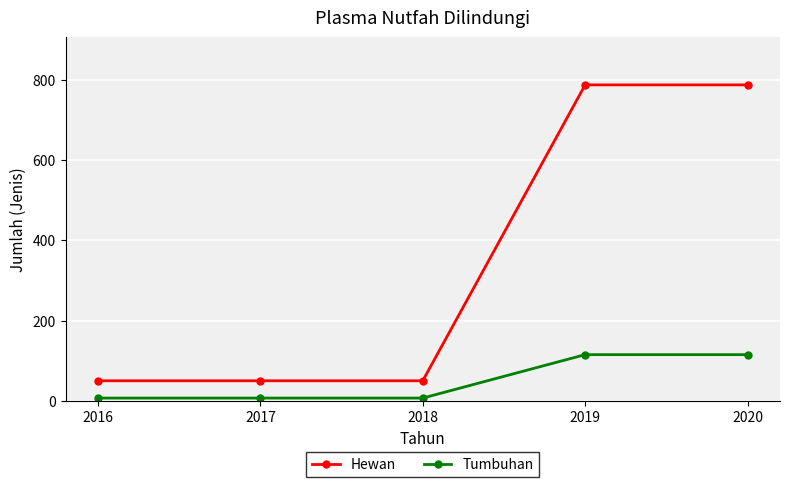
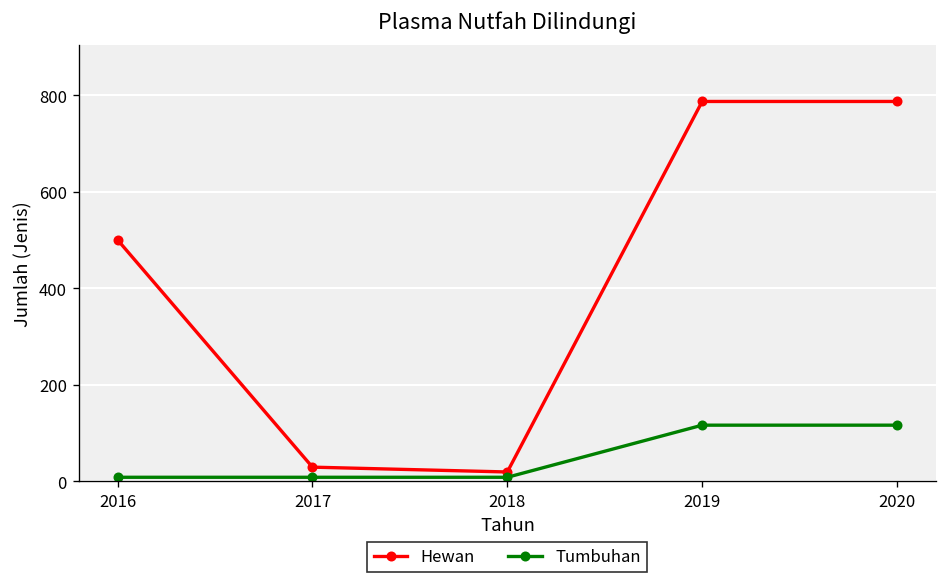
  {
    "Hewan": {
-     "2016": 50,
-     "2017": 50,
-     "2018": 50,
+     "2016": 500,
+     "2017": 30,
+     "2018": 20,
      "2019": 790,
      "2020": 790
    },
    "Tumbuhan": {
      "2016": 10,
      "2017": 10,
      "2018": 10,
      "2019": 120,
      "2020": 120
    }
  }
